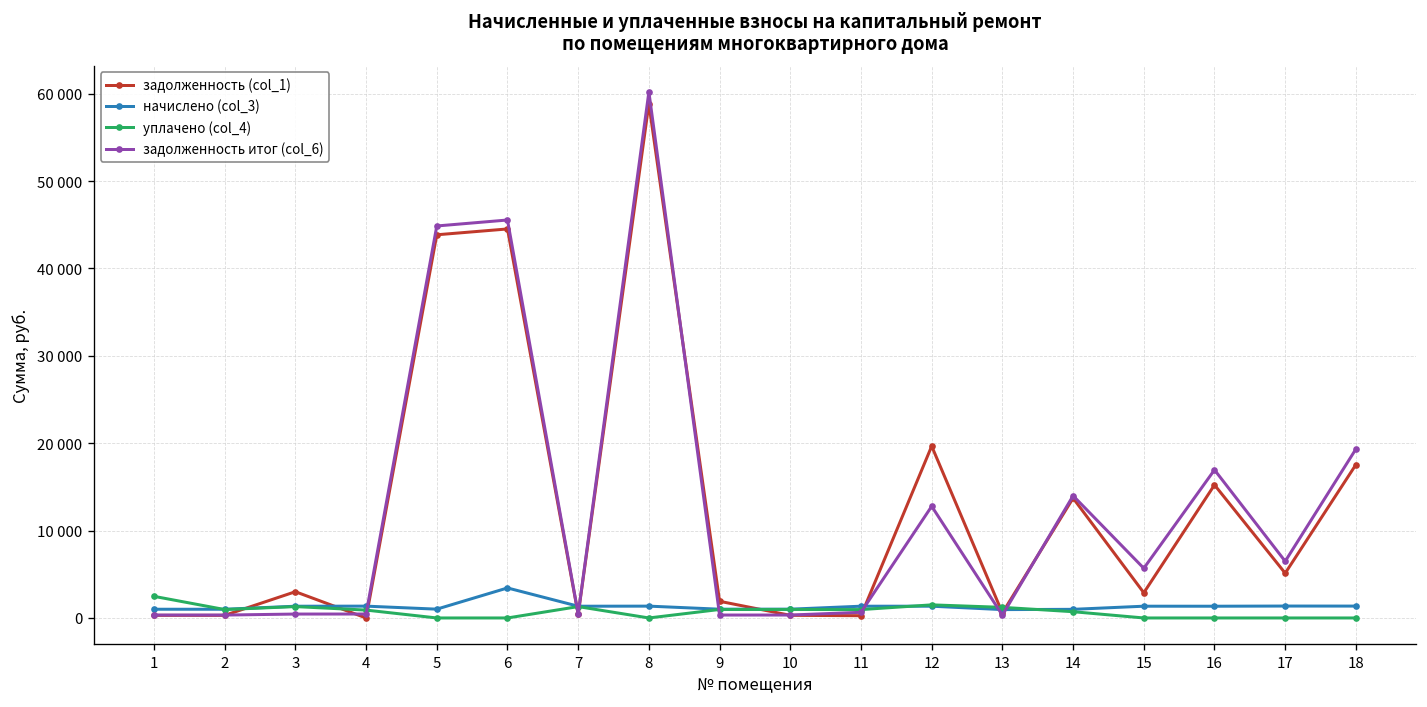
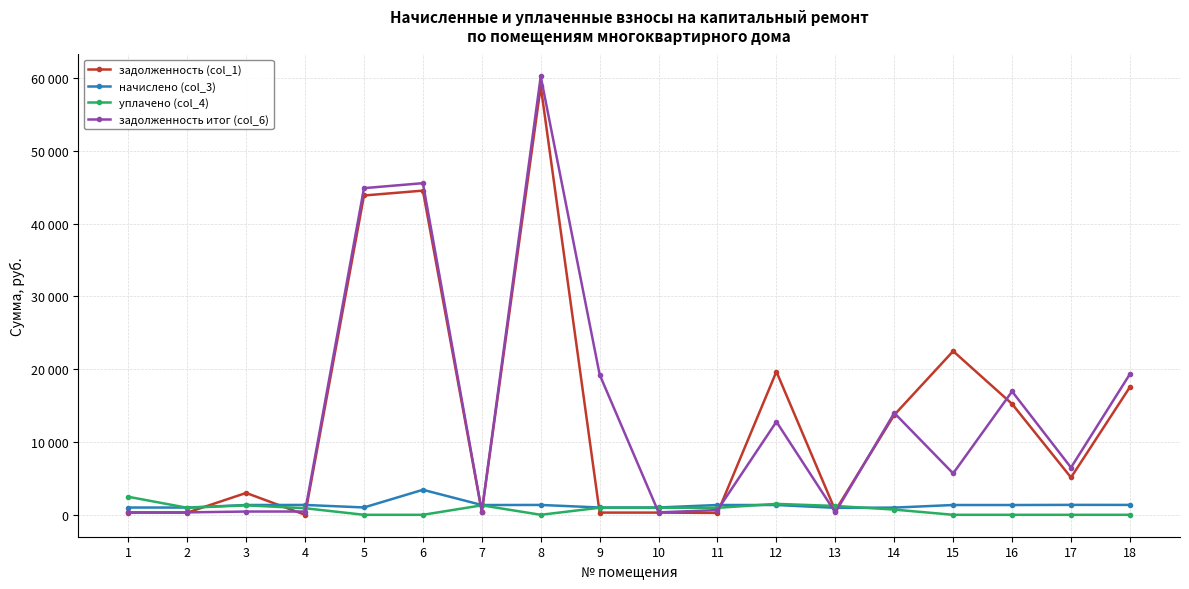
  {
    "задолженность (col_1)": {
      "3": 3000,
      "4": 0,
      "5": 44000,
      "6": 45000,
      "8": 59000,
-     "9": 2000,
+     "9": 0,
      "11": 0,
      "12": 20000,
-     "15": 3000,
+     "15": 22000,
      "16": 15000,
      "17": 5000,
      "18": 18000
    },
    "начислено (col_3)": {
      "1": 1000,
      "4": 1000,
      "5": 1000,
      "6": 3000,
      "8": 1000,
      "11": 1000,
      "15": 1000,
      "16": 1000,
      "17": 1000,
      "18": 1000
    },
    "уплачено (col_4)": {
      "1": 2000,
      "4": 1000,
      "5": 0,
      "6": 0,
      "8": 0,
      "15": 0,
      "16": 0,
      "17": 0,
      "18": 0
    },
    "задолженность итог (col_6)": {
      "3": 0,
      "4": 0,
      "5": 45000,
      "6": 46000,
      "8": 60000,
-     "9": 0,
+     "9": 19000,
      "12": 13000,
      "15": 6000,
      "16": 17000,
      "17": 6000,
      "18": 19000
    }
  }
